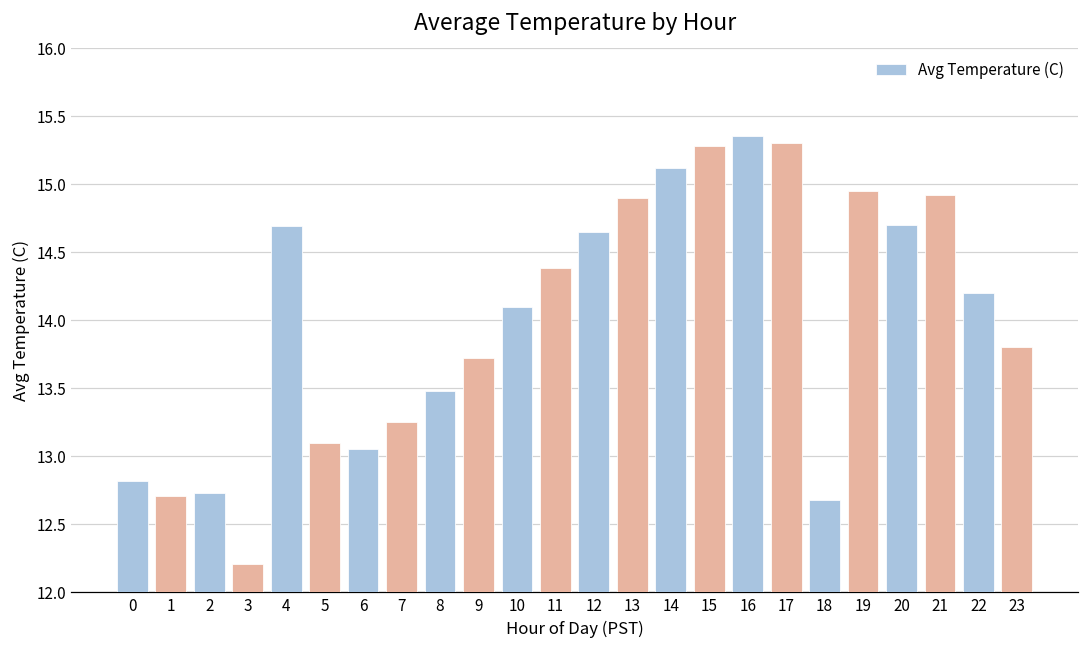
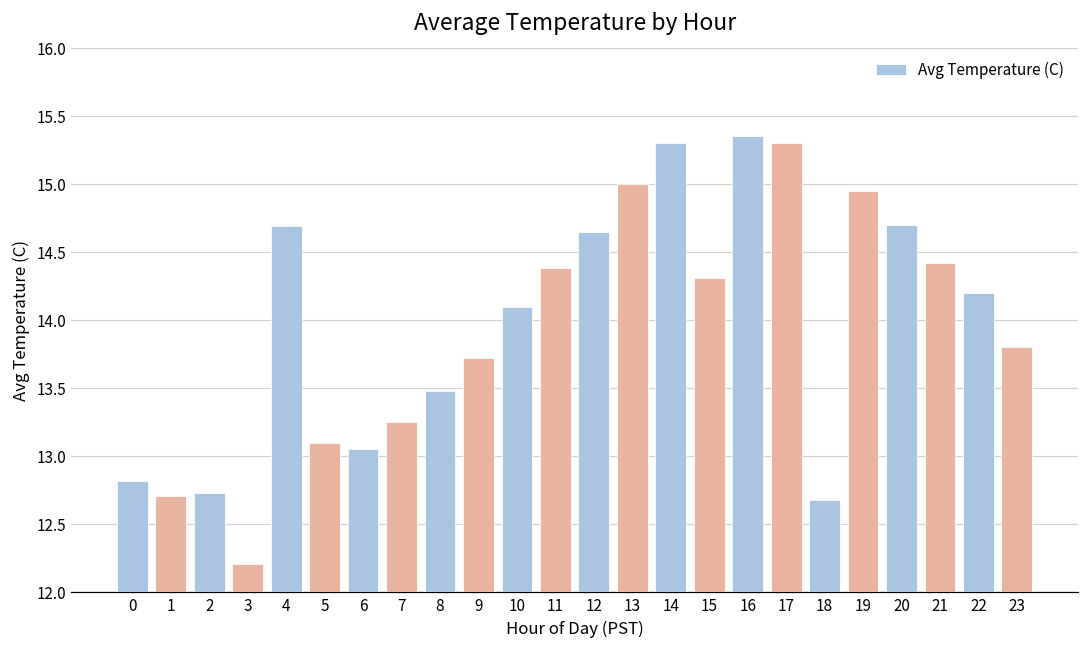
  {
    "0": 12.82,
    "1": 12.71,
    "2": 12.73,
    "3": 12.21,
    "4": 14.69,
    "5": 13.10,
    "6": 13.05,
    "7": 13.25,
    "8": 13.48,
    "9": 13.72,
    "10": 14.10,
    "11": 14.38,
    "12": 14.65,
-   "13": 14.9,
-   "14": 15.12,
-   "15": 15.28,
+   "13": 15.0,
+   "14": 15.30,
+   "15": 14.31,
    "16": 15.35,
    "17": 15.30,
    "18": 12.68,
    "19": 14.95,
    "20": 14.70,
-   "21": 14.92,
+   "21": 14.42,
    "22": 14.20,
    "23": 13.80
  }
